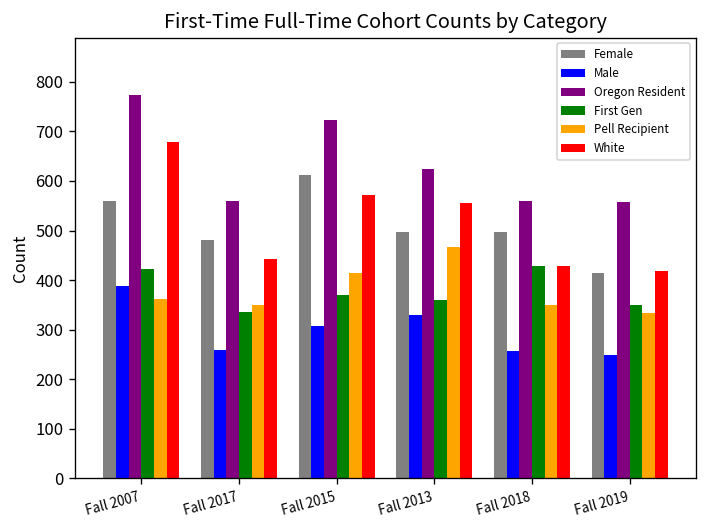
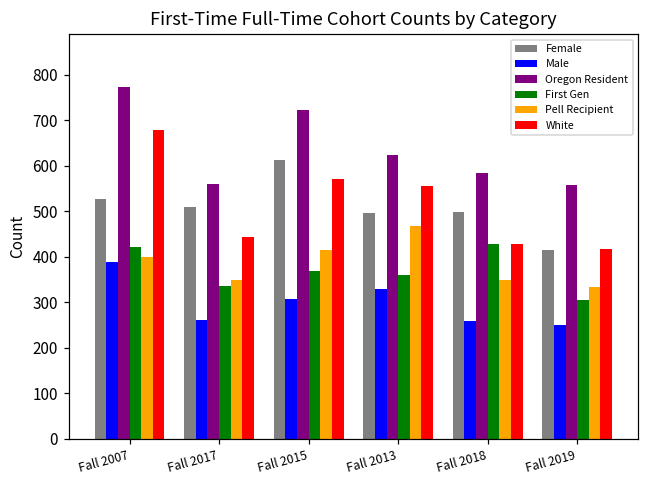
  {
    "Female": {
-     "Fall 2007": 560,
-     "Fall 2017": 480,
+     "Fall 2007": 530,
+     "Fall 2017": 510,
      "Fall 2015": 610,
      "Fall 2013": 500,
      "Fall 2018": 500,
      "Fall 2019": 420
    },
    "Male": {
      "Fall 2007": 390,
      "Fall 2017": 260,
      "Fall 2015": 310,
      "Fall 2013": 330,
      "Fall 2018": 260,
      "Fall 2019": 250
    },
    "Oregon Resident": {
      "Fall 2007": 770,
      "Fall 2017": 560,
      "Fall 2015": 720,
      "Fall 2013": 620,
-     "Fall 2018": 560,
+     "Fall 2018": 590,
      "Fall 2019": 560
    },
    "First Gen": {
      "Fall 2007": 420,
      "Fall 2017": 340,
      "Fall 2015": 370,
      "Fall 2013": 360,
      "Fall 2018": 430,
-     "Fall 2019": 350
+     "Fall 2019": 310
    },
    "Pell Recipient": {
-     "Fall 2007": 360,
+     "Fall 2007": 400,
      "Fall 2017": 350,
      "Fall 2015": 420,
      "Fall 2013": 470,
      "Fall 2018": 350,
      "Fall 2019": 330
    },
    "White": {
      "Fall 2007": 680,
      "Fall 2017": 440,
      "Fall 2015": 570,
      "Fall 2013": 560,
      "Fall 2018": 430,
      "Fall 2019": 420
    }
  }
